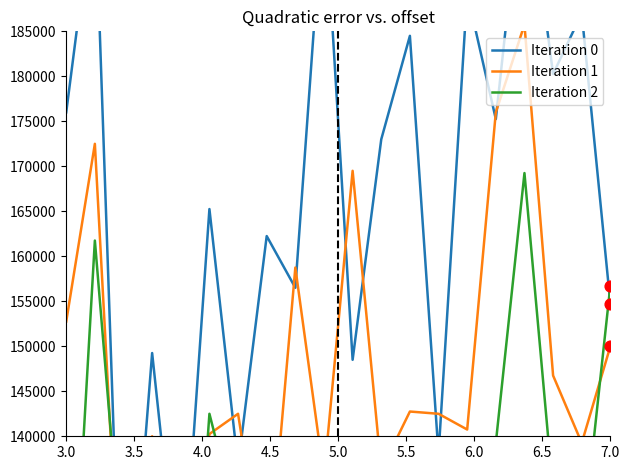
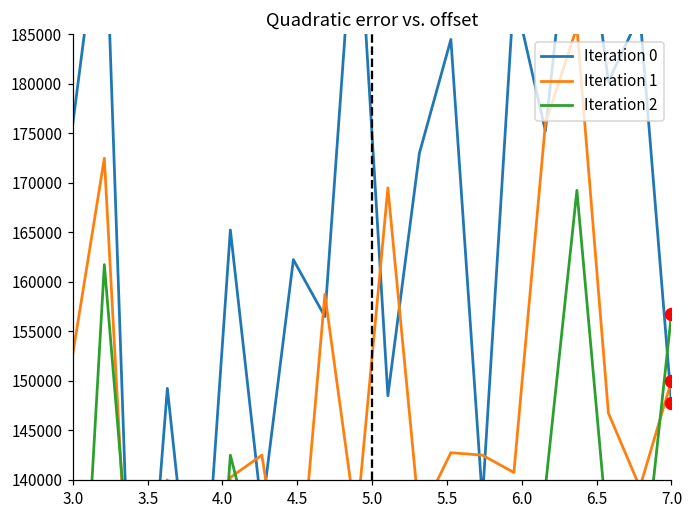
  {
    "Iteration 0": {
      "3.0": 176000,
-     "7.0": 155000
+     "7.0": 148000
    },
    "Iteration 1": {
      "3.0": 153000
    }
  }
